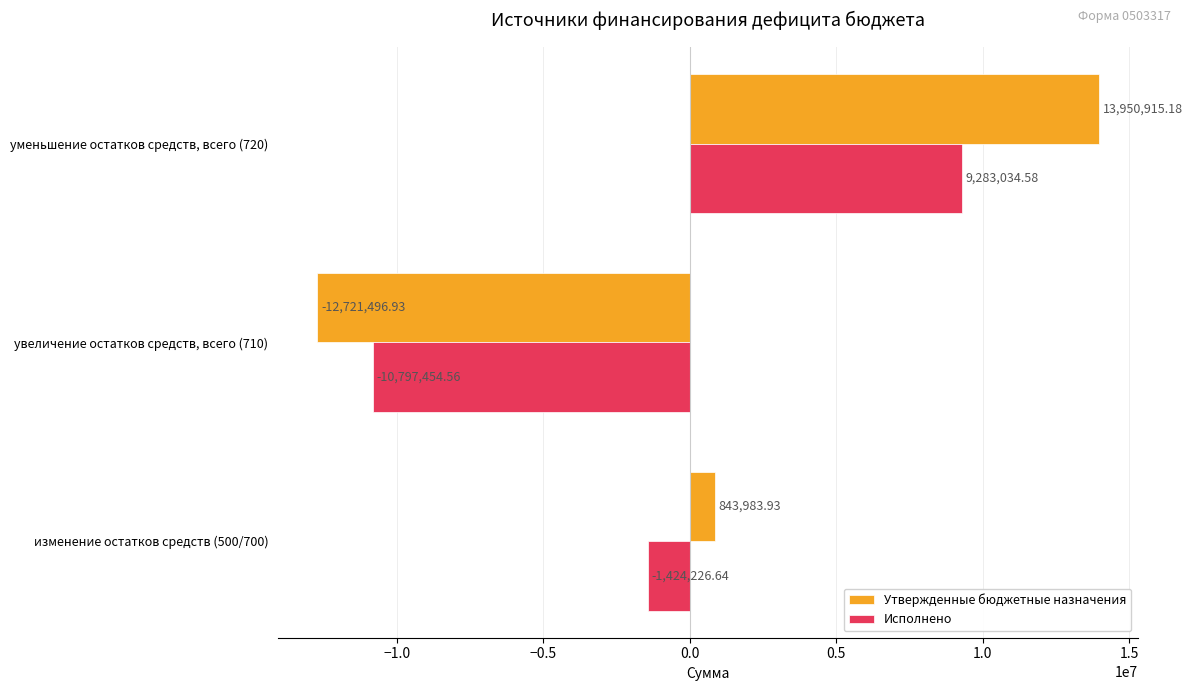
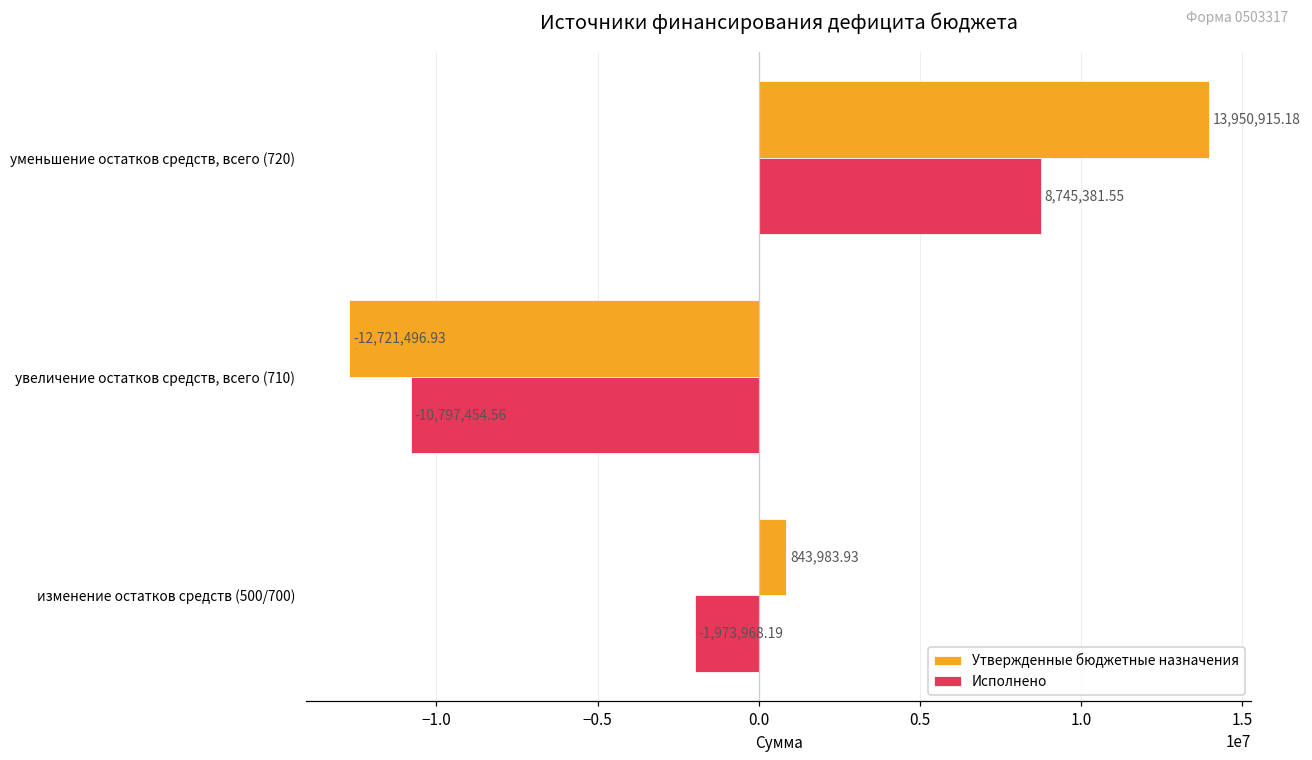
  {
    "Утвержденные бюджетные назначения": {
      "уменьшение остатков средств, всего (720)": "13,950,915.18",
      "увеличение остатков средств, всего (710)": "-12,721,496.93",
      "изменение остатков средств (500/700)": "843,983.93"
    },
    "Исполнено": {
-     "уменьшение остатков средств, всего (720)": "9,283,034.58",
+     "уменьшение остатков средств, всего (720)": "8,745,381.55",
      "увеличение остатков средств, всего (710)": "-10,797,454.56",
-     "изменение остатков средств (500/700)": "-1,424,226.64"
+     "изменение остатков средств (500/700)": "-1,973,968.19"
    }
  }
